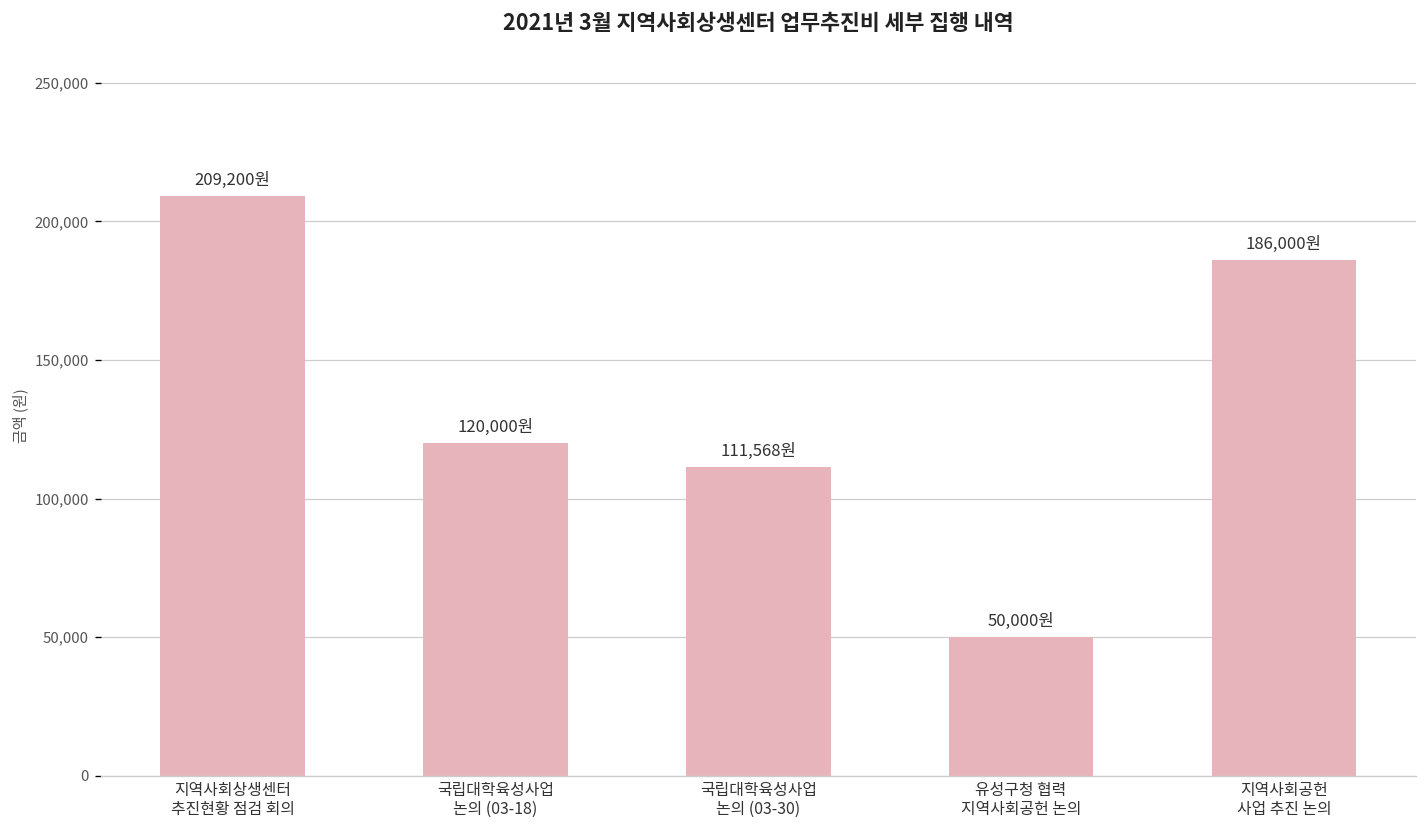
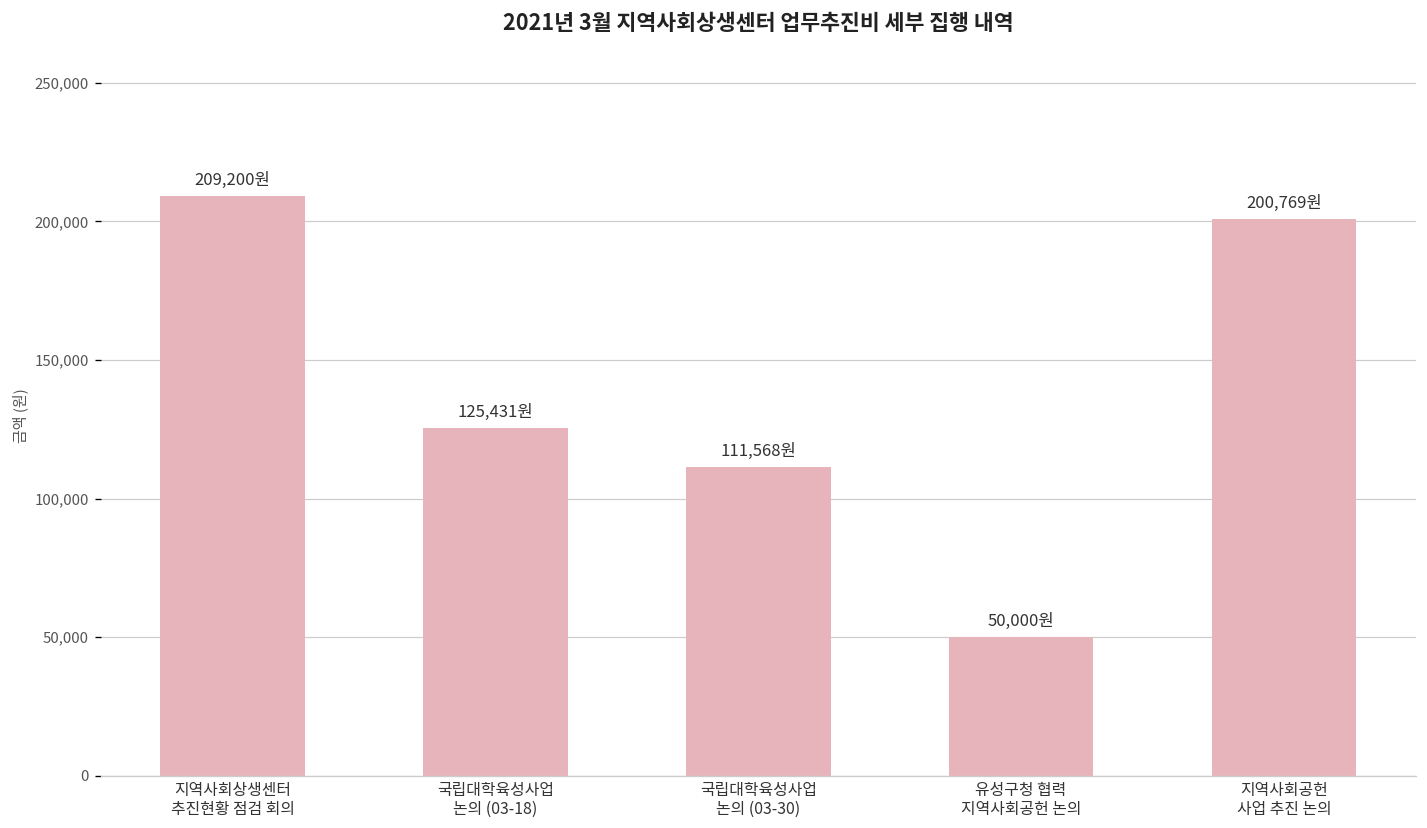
  {
    "지역사회상생센터 추진현황 점검 회의": "209,200원",
-   "국립대학육성사업 논의 (03-18)": "120,000원",
+   "국립대학육성사업 논의 (03-18)": "125,431원",
    "국립대학육성사업 논의 (03-30)": "111,568원",
    "유성구청 협력 지역사회공헌 논의": "50,000원",
-   "지역사회공헌 사업 추진 논의": "186,000원"
+   "지역사회공헌 사업 추진 논의": "200,769원"
  }
